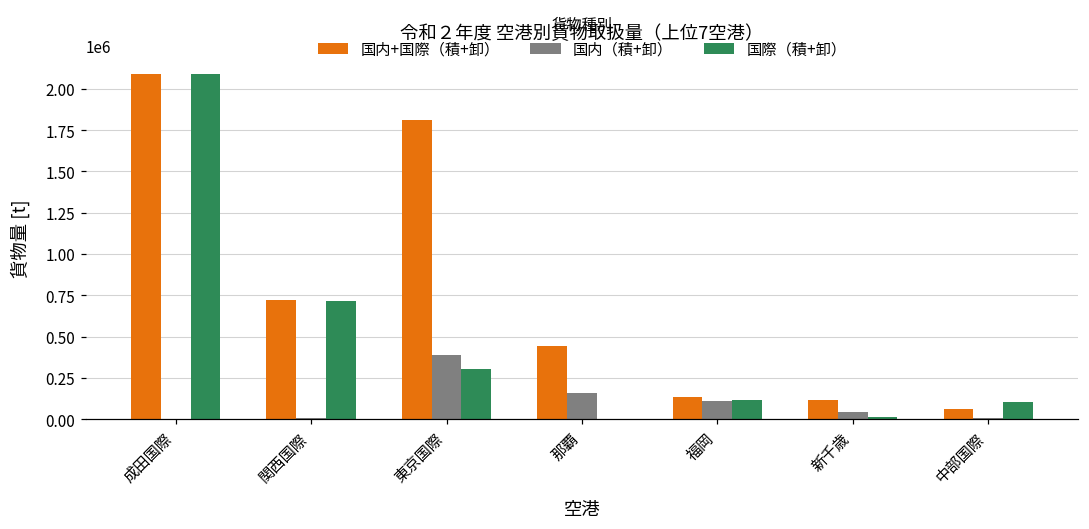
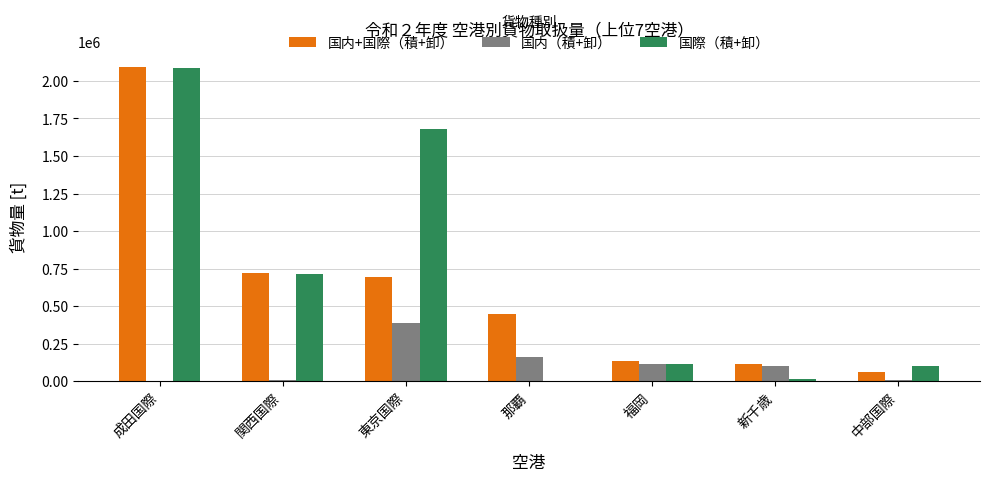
  {
    "国内+国際（積+卸）": {
      "成田国際": 2090000,
      "関西国際": 720000,
-     "東京国際": 1810000,
+     "東京国際": 690000,
      "那覇": 450000,
      "福岡": 130000,
      "新千歳": 120000,
      "中部国際": 60000
    },
    "国内（積+卸）": {
      "東京国際": 390000,
      "那覇": 160000,
      "福岡": 110000,
-     "新千歳": 50000
+     "新千歳": 100000
    },
    "国際（積+卸）": {
      "成田国際": 2090000,
      "関西国際": 720000,
-     "東京国際": 310000,
+     "東京国際": 1680000,
      "福岡": 120000,
      "中部国際": 100000
    }
  }
